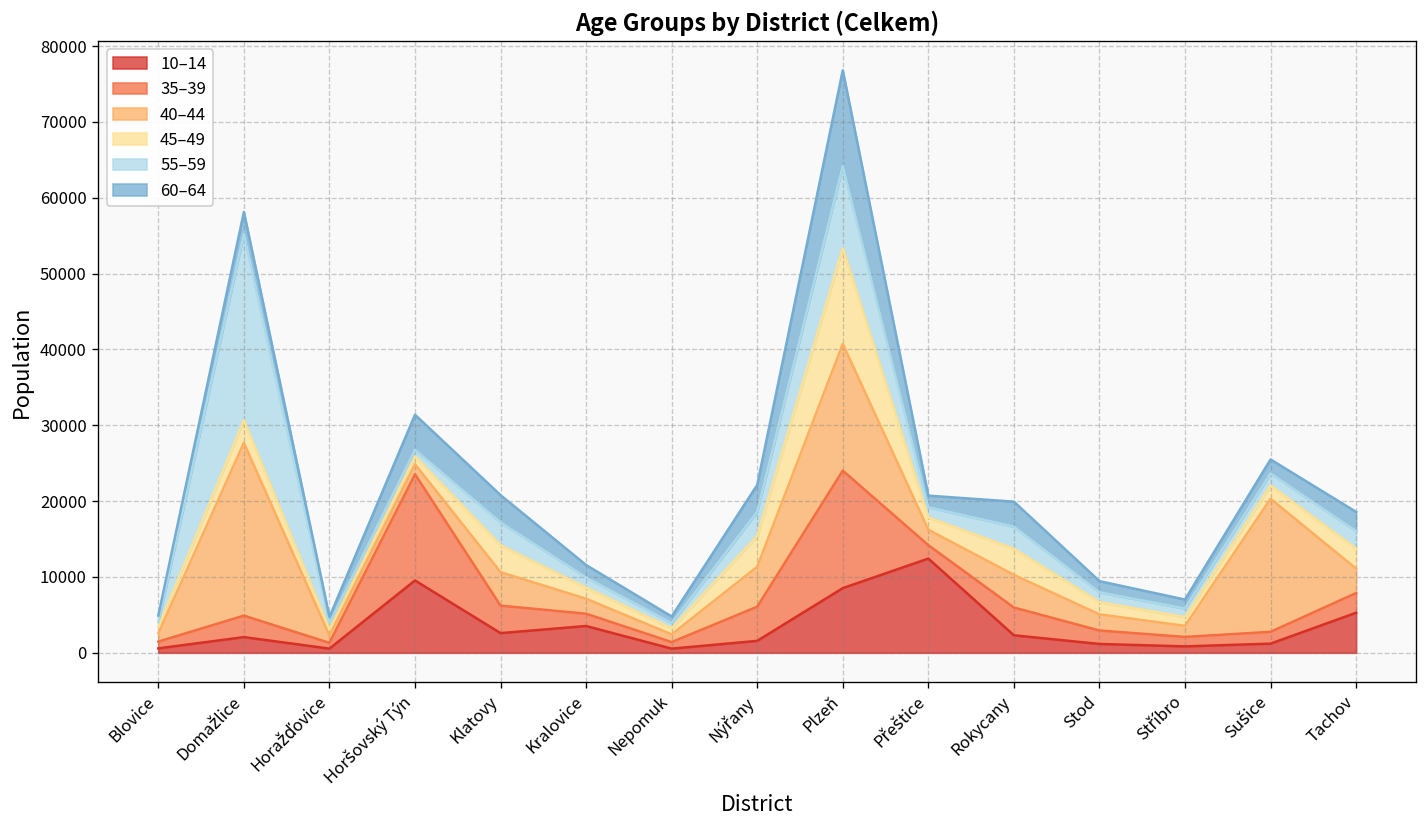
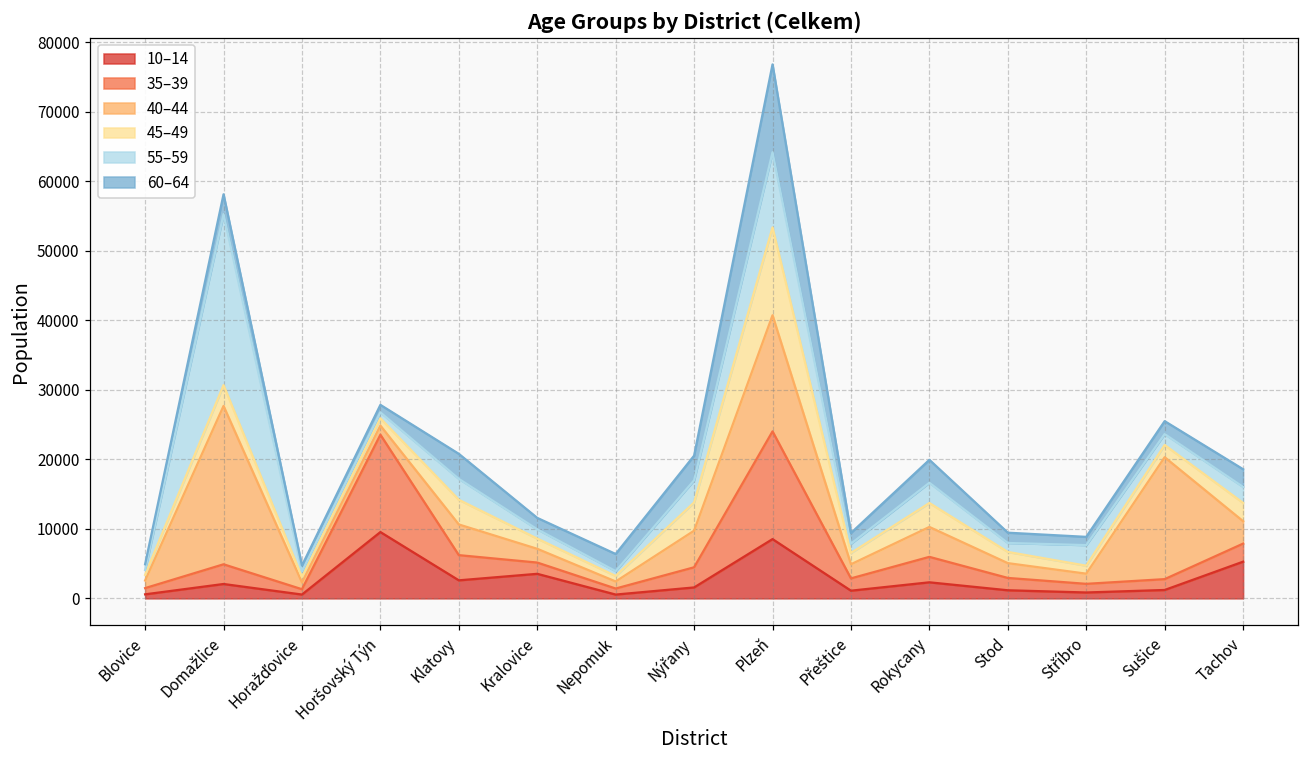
  {
    "10–14": {
      "Blovice": 1000,
      "Domažlice": 2000,
      "Horažďovice": 1000,
      "Horšovský Týn": 10000,
      "Klatovy": 3000,
      "Kralovice": 4000,
      "Nepomuk": 1000,
      "Nýřany": 2000,
      "Plzeň": 9000,
-     "Přeštice": 12000,
+     "Přeštice": 1000,
      "Rokycany": 2000,
      "Stod": 1000,
      "Stříbro": 1000,
      "Sušice": 1000,
      "Tachov": 5000
    },
    "35–39": {
      "Blovice": 1000,
      "Domažlice": 3000,
      "Horažďovice": 1000,
      "Horšovský Týn": 14000,
      "Klatovy": 4000,
      "Kralovice": 2000,
      "Nepomuk": 1000,
-     "Nýřany": 5000,
+     "Nýřany": 3000,
      "Plzeň": 15000,
      "Přeštice": 2000,
      "Rokycany": 4000,
      "Stod": 2000,
      "Stříbro": 1000,
      "Sušice": 2000,
      "Tachov": 3000
    },
    "40–44": {
      "Blovice": 1000,
      "Domažlice": 23000,
      "Horažďovice": 1000,
      "Horšovský Týn": 1000,
      "Klatovy": 4000,
      "Kralovice": 2000,
      "Nepomuk": 1000,
      "Nýřany": 5000,
      "Plzeň": 17000,
      "Přeštice": 2000,
      "Rokycany": 4000,
      "Stod": 2000,
      "Stříbro": 1000,
      "Sušice": 18000,
      "Tachov": 3000
    },
    "45–49": {
      "Blovice": 1000,
      "Domažlice": 3000,
      "Horažďovice": 1000,
      "Horšovský Týn": 1000,
      "Klatovy": 4000,
      "Kralovice": 1000,
      "Nepomuk": 1000,
      "Nýřany": 4000,
      "Plzeň": 13000,
      "Přeštice": 2000,
      "Rokycany": 3000,
      "Stod": 2000,
      "Stříbro": 1000,
      "Sušice": 2000,
      "Tachov": 3000
    },
    "55–59": {
      "Blovice": 1000,
      "Domažlice": 25000,
      "Horažďovice": 1000,
      "Horšovský Týn": 1000,
      "Klatovy": 3000,
      "Kralovice": 1000,
      "Nepomuk": 1000,
      "Nýřany": 3000,
      "Plzeň": 11000,
      "Přeštice": 1000,
      "Rokycany": 3000,
      "Stod": 1000,
-     "Stříbro": 1000,
+     "Stříbro": 3000,
      "Sušice": 2000,
      "Tachov": 2000
    },
    "60–64": {
      "Blovice": 1000,
      "Domažlice": 3000,
      "Horažďovice": 1000,
-     "Horšovský Týn": 5000,
+     "Horšovský Týn": 1000,
      "Klatovy": 4000,
      "Kralovice": 2000,
-     "Nepomuk": 1000,
+     "Nepomuk": 2000,
      "Nýřany": 4000,
      "Plzeň": 13000,
      "Přeštice": 2000,
      "Rokycany": 3000,
      "Stod": 1000,
      "Stříbro": 1000,
      "Sušice": 2000,
      "Tachov": 3000
    }
  }
